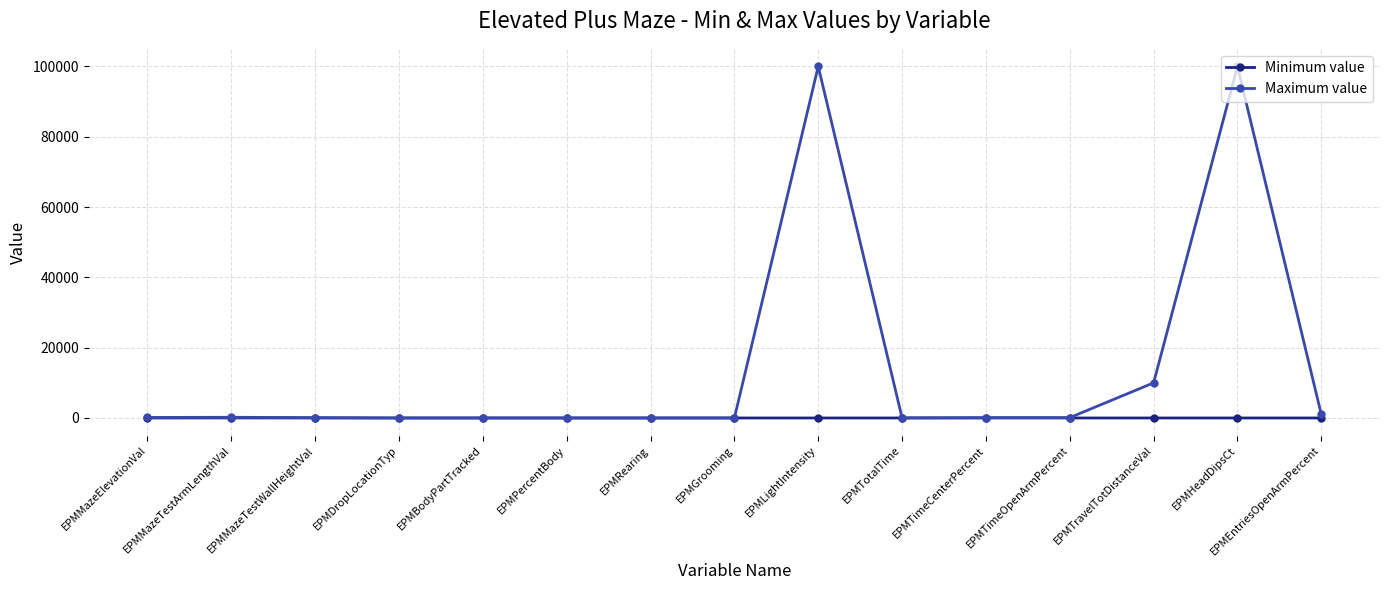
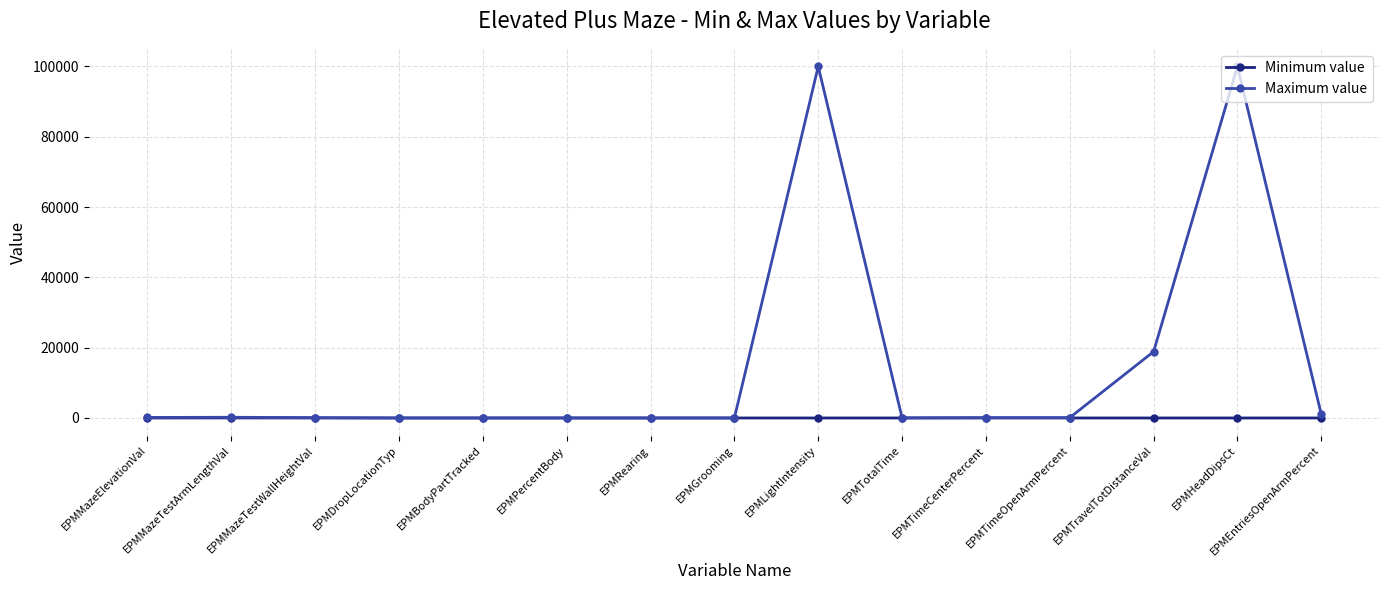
  {
    "Minimum value": {
      "EPMLightIntensity": 0,
      "EPMTravelTotDistanceVal": 0,
      "EPMHeadDipsCt": 0,
      "EPMEntriesOpenArmPercent": 0
    },
    "Maximum value": {
      "EPMLightIntensity": 100000,
-     "EPMTravelTotDistanceVal": 10000,
+     "EPMTravelTotDistanceVal": 19000,
      "EPMEntriesOpenArmPercent": 1000
    }
  }
